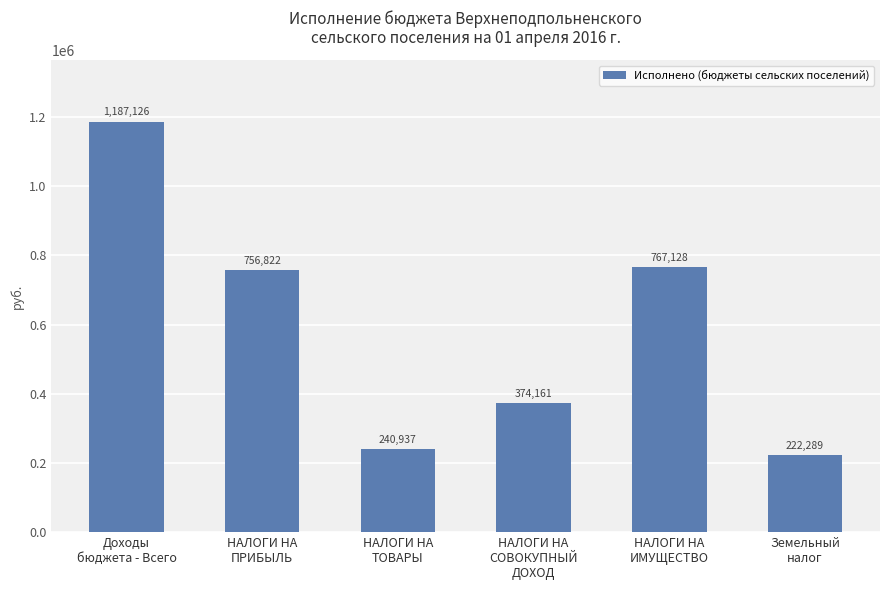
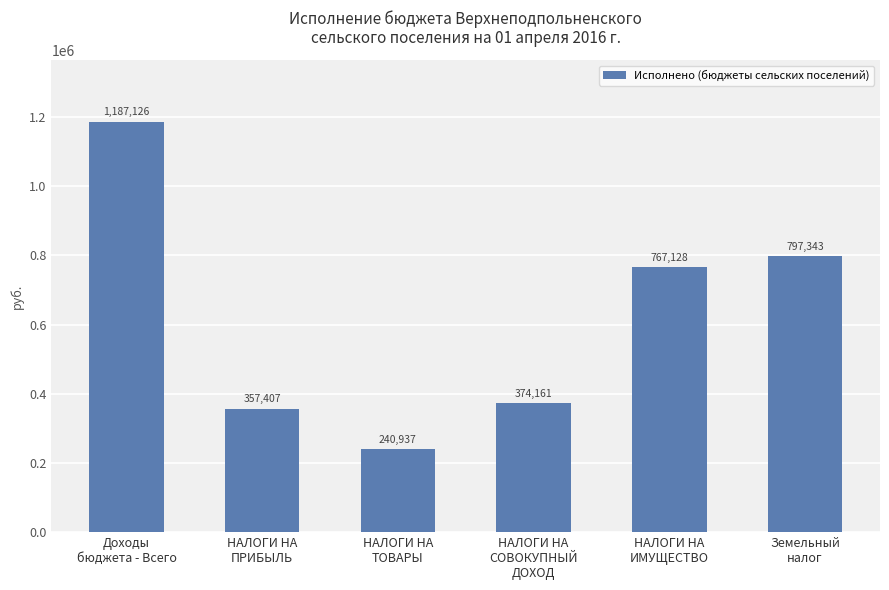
  {
    "Доходы бюджета - Всего": "1,187,126",
-   "НАЛОГИ НА ПРИБЫЛЬ": "756,822",
+   "НАЛОГИ НА ПРИБЫЛЬ": "357,407",
    "НАЛОГИ НА ТОВАРЫ": "240,937",
    "НАЛОГИ НА СОВОКУПНЫЙ ДОХОД": "374,161",
    "НАЛОГИ НА ИМУЩЕСТВО": "767,128",
-   "Земельный налог": "222,289"
+   "Земельный налог": "797,343"
  }
